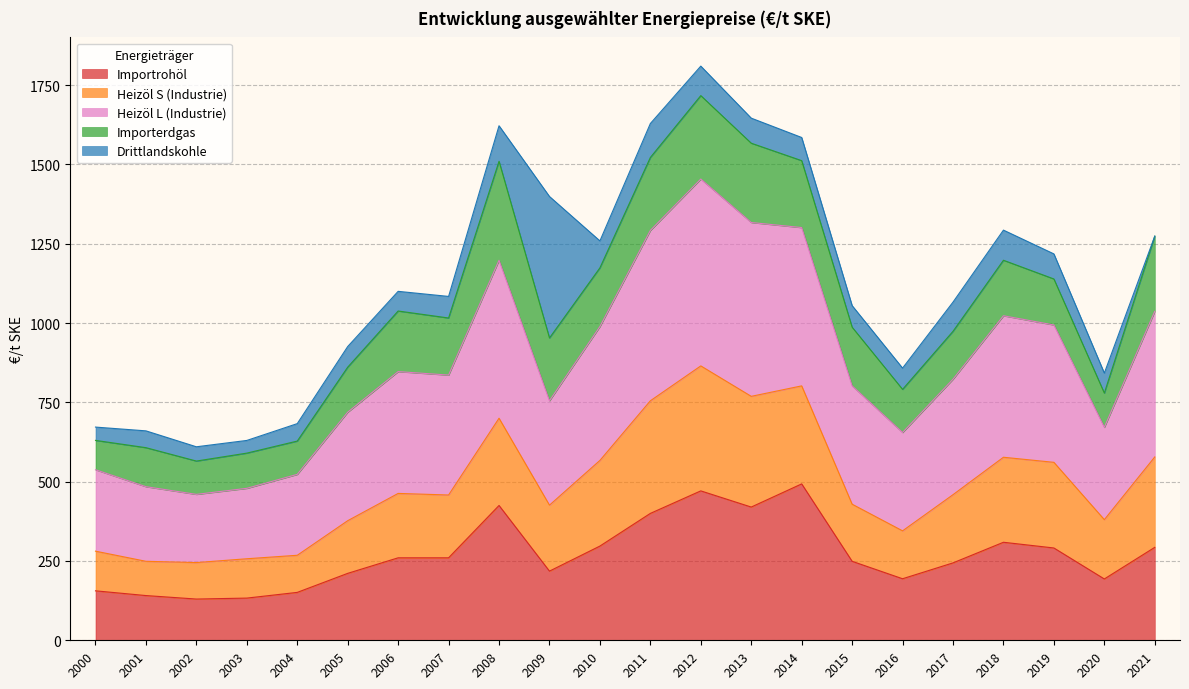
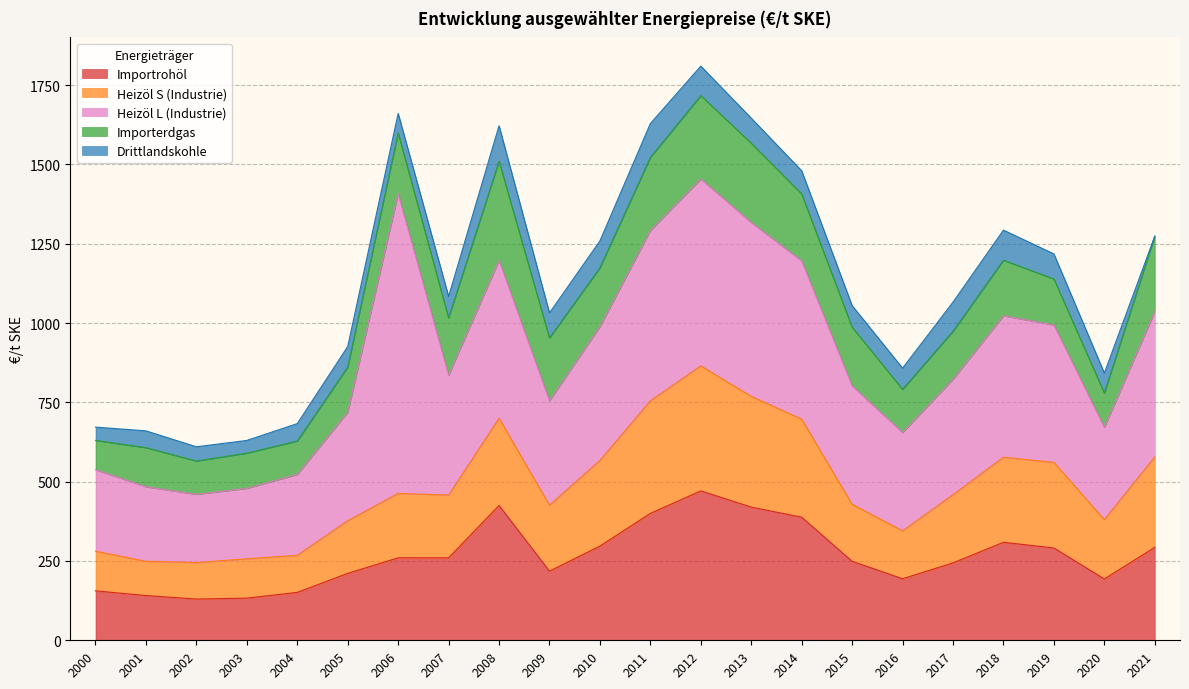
  {
    "Importrohöl": {
      "2000": 160,
      "2001": 140,
      "2002": 130,
      "2003": 130,
      "2004": 150,
      "2005": 210,
      "2006": 260,
      "2007": 260,
      "2008": 430,
      "2009": 220,
      "2010": 300,
      "2011": 400,
      "2012": 470,
      "2013": 420,
-     "2014": 490,
+     "2014": 390,
      "2015": 250,
      "2016": 190,
      "2017": 240,
      "2018": 310,
      "2019": 290,
      "2020": 190,
      "2021": 290
    },
    "Heizöl S (Industrie)": {
      "2000": 130,
      "2001": 110,
      "2002": 120,
      "2003": 120,
      "2004": 120,
      "2005": 170,
      "2006": 200,
      "2007": 200,
      "2008": 280,
      "2009": 210,
      "2010": 270,
      "2011": 360,
      "2012": 390,
      "2013": 350,
      "2014": 310,
      "2015": 180,
      "2016": 150,
      "2017": 220,
      "2018": 270,
      "2019": 270,
      "2020": 190,
      "2021": 290
    },
    "Heizöl L (Industrie)": {
      "2000": 260,
      "2001": 240,
      "2002": 220,
      "2003": 220,
      "2004": 260,
      "2005": 340,
-     "2006": 380,
+     "2006": 950,
      "2007": 380,
      "2008": 500,
      "2009": 330,
      "2010": 420,
      "2011": 540,
      "2012": 590,
      "2013": 550,
      "2014": 500,
      "2015": 370,
      "2016": 310,
      "2017": 360,
      "2018": 450,
      "2019": 430,
      "2020": 290,
      "2021": 460
    },
    "Importerdgas": {
      "2000": 90,
      "2001": 120,
      "2002": 110,
      "2003": 110,
      "2004": 110,
      "2005": 140,
      "2006": 190,
      "2007": 180,
      "2008": 310,
      "2009": 200,
      "2010": 190,
      "2011": 230,
      "2012": 260,
      "2013": 250,
      "2014": 210,
      "2015": 190,
      "2016": 140,
      "2017": 150,
      "2018": 180,
      "2019": 150,
      "2020": 110
    },
    "Drittlandskohle": {
      "2000": 40,
      "2001": 50,
      "2002": 50,
      "2003": 40,
      "2004": 60,
      "2005": 70,
      "2006": 60,
      "2007": 70,
      "2008": 110,
-     "2009": 450,
+     "2009": 80,
      "2010": 90,
      "2011": 110,
      "2012": 90,
      "2013": 80,
      "2014": 70,
      "2015": 70,
      "2016": 70,
      "2017": 90,
      "2018": 100,
      "2019": 80,
      "2020": 60
    }
  }
